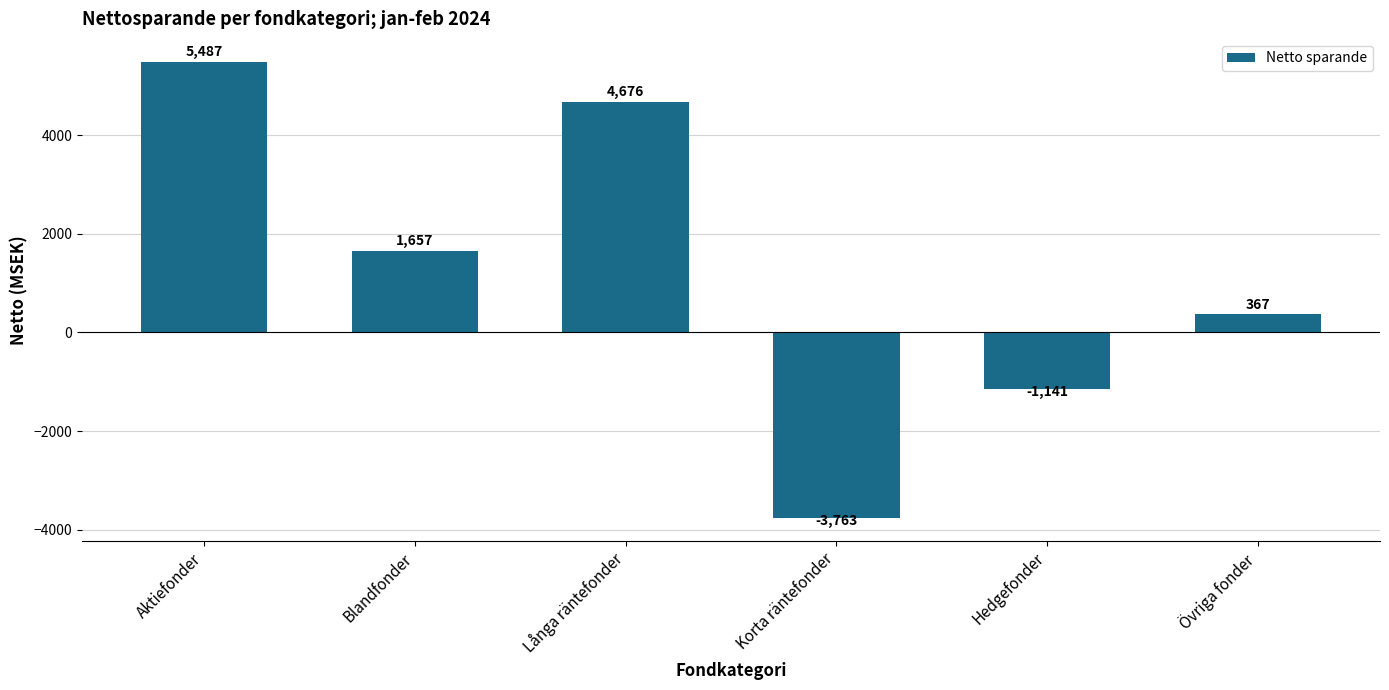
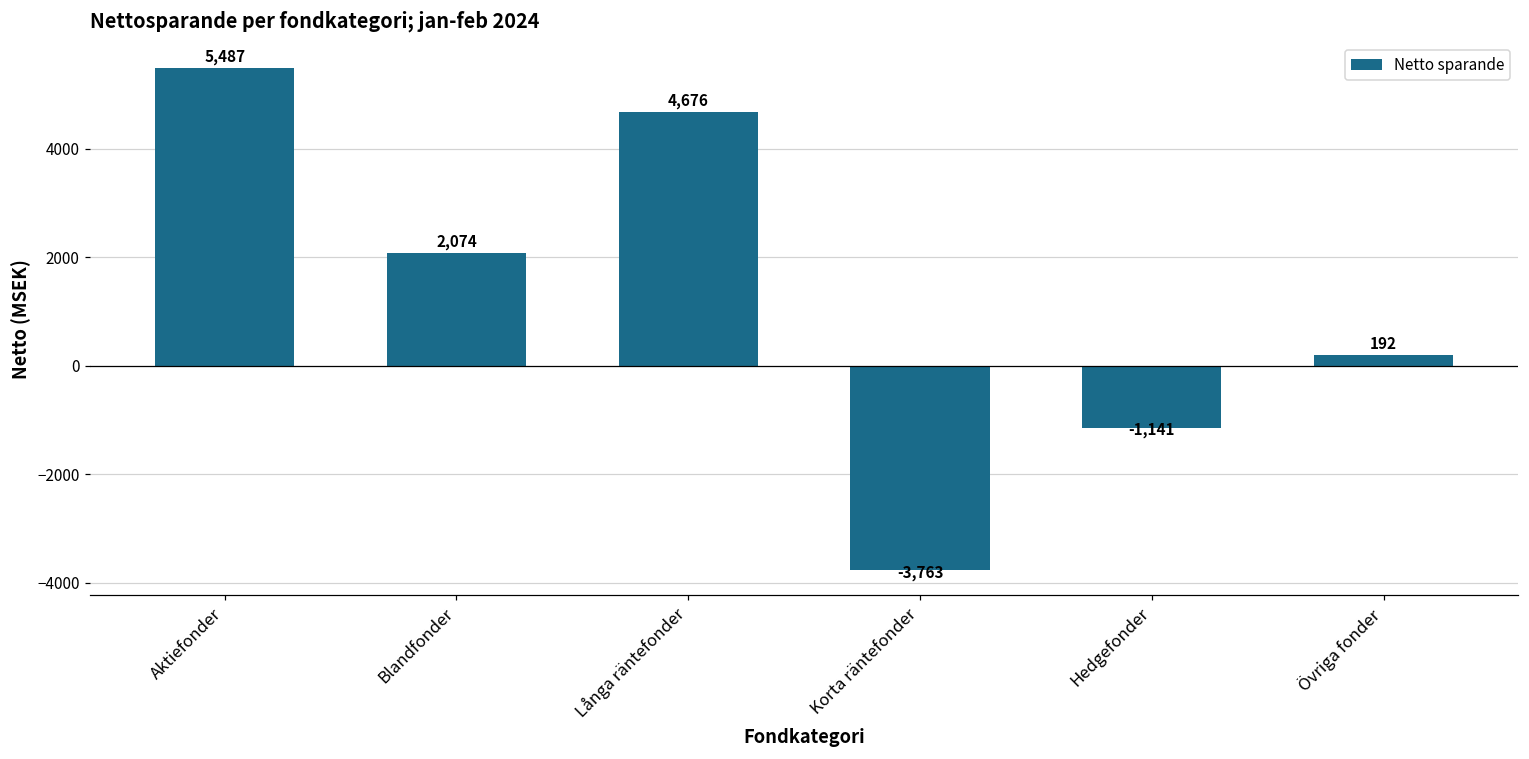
  {
    "Aktiefonder": "5,487",
-   "Blandfonder": "1,657",
+   "Blandfonder": "2,074",
    "Långa räntefonder": "4,676",
    "Korta räntefonder": "-3,763",
    "Hedgefonder": "-1,141",
-   "Övriga fonder": "367"
+   "Övriga fonder": "192"
  }
